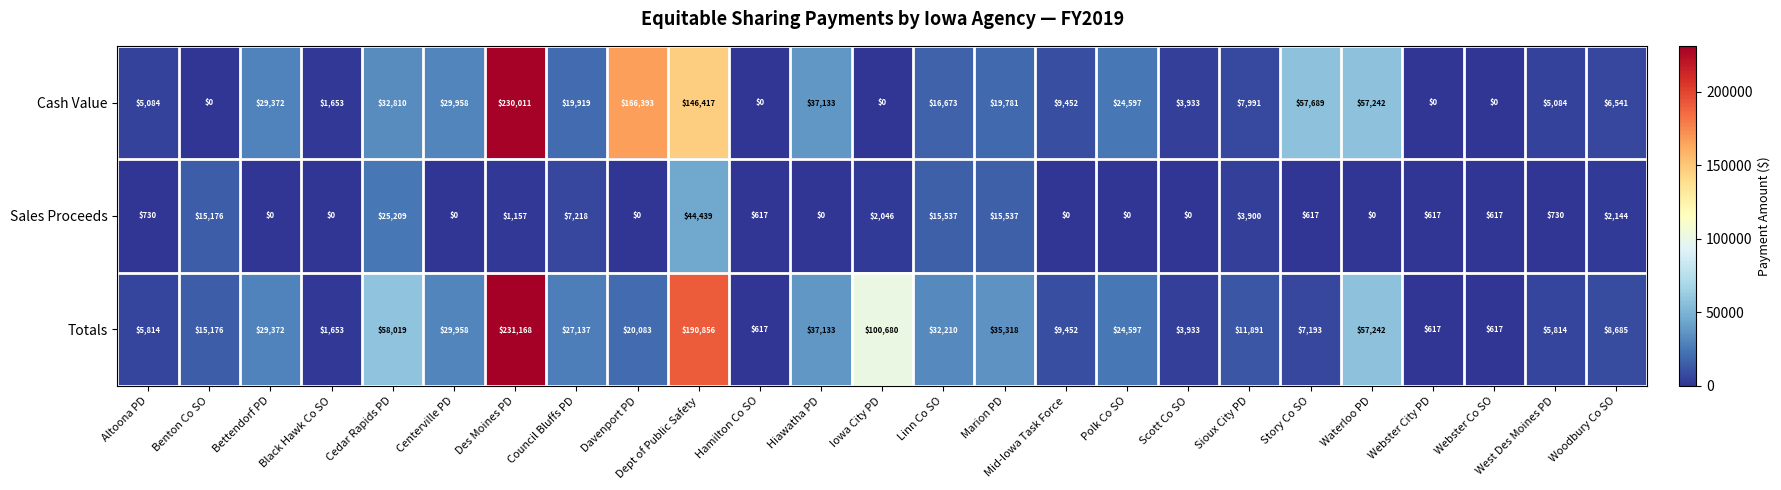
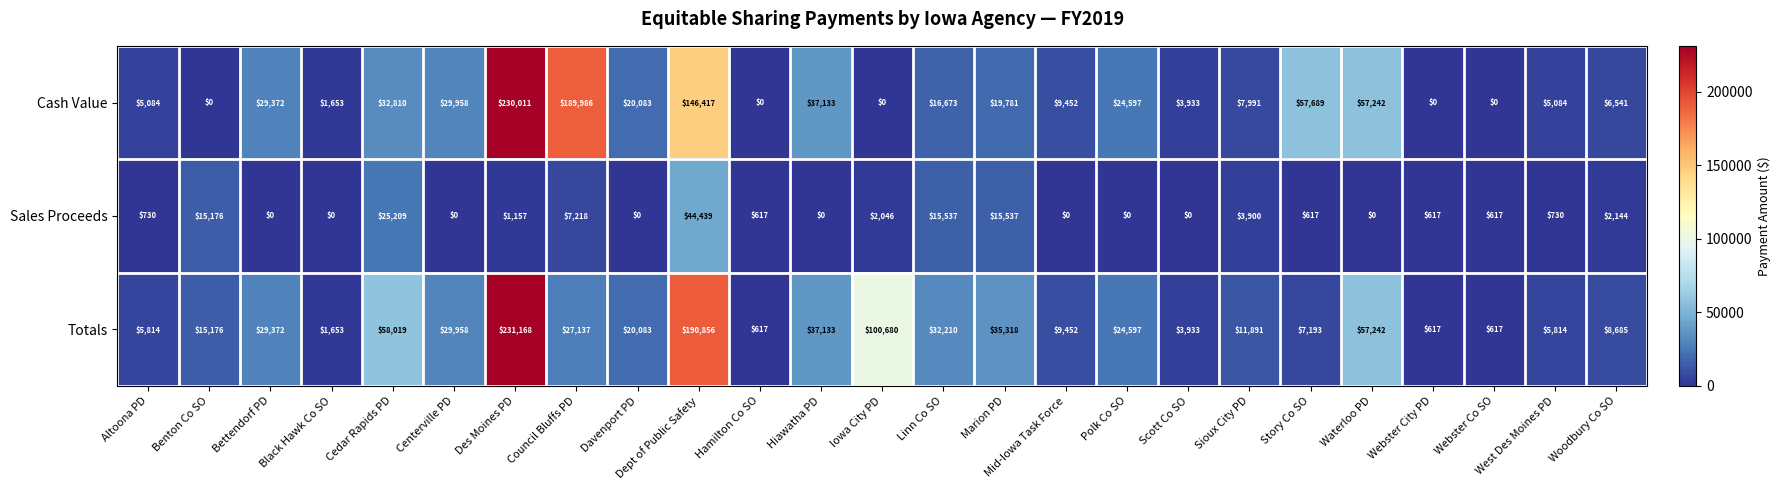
  {
    "Cash Value": {
      "Altoona PD": "$5,084",
      "Benton Co SO": "$0",
      "Bettendorf PD": "$29,372",
      "Black Hawk Co SO": "$1,653",
      "Cedar Rapids PD": "$32,810",
      "Centerville PD": "$29,958",
      "Des Moines PD": "$230,011",
-     "Council Bluffs PD": "$19,919",
-     "Davenport PD": "$166,393",
+     "Council Bluffs PD": "$189,986",
+     "Davenport PD": "$20,083",
      "Dept of Public Safety": "$146,417",
      "Hamilton Co SO": "$0",
      "Hiawatha PD": "$37,133",
      "Iowa City PD": "$0",
      "Linn Co SO": "$16,673",
      "Marion PD": "$19,781",
      "Mid-Iowa Task Force": "$9,452",
      "Polk Co SO": "$24,597",
      "Scott Co SO": "$3,933",
      "Sioux City PD": "$7,991",
      "Story Co SO": "$57,689",
      "Waterloo PD": "$57,242",
      "Webster City PD": "$0",
      "Webster Co SO": "$0",
      "West Des Moines PD": "$5,084",
      "Woodbury Co SO": "$6,541"
    },
    "Sales Proceeds": {
      "Altoona PD": "$730",
      "Benton Co SO": "$15,176",
      "Bettendorf PD": "$0",
      "Black Hawk Co SO": "$0",
      "Cedar Rapids PD": "$25,209",
      "Centerville PD": "$0",
      "Des Moines PD": "$1,157",
      "Council Bluffs PD": "$7,218",
      "Davenport PD": "$0",
      "Dept of Public Safety": "$44,439",
      "Hamilton Co SO": "$617",
      "Hiawatha PD": "$0",
      "Iowa City PD": "$2,046",
      "Linn Co SO": "$15,537",
      "Marion PD": "$15,537",
      "Mid-Iowa Task Force": "$0",
      "Polk Co SO": "$0",
      "Scott Co SO": "$0",
      "Sioux City PD": "$3,900",
      "Story Co SO": "$617",
      "Waterloo PD": "$0",
      "Webster City PD": "$617",
      "Webster Co SO": "$617",
      "West Des Moines PD": "$730",
      "Woodbury Co SO": "$2,144"
    },
    "Totals": {
      "Altoona PD": "$5,814",
      "Benton Co SO": "$15,176",
      "Bettendorf PD": "$29,372",
      "Black Hawk Co SO": "$1,653",
      "Cedar Rapids PD": "$58,019",
      "Centerville PD": "$29,958",
      "Des Moines PD": "$231,168",
      "Council Bluffs PD": "$27,137",
      "Davenport PD": "$20,083",
      "Dept of Public Safety": "$190,856",
      "Hamilton Co SO": "$617",
      "Hiawatha PD": "$37,133",
      "Iowa City PD": "$100,680",
      "Linn Co SO": "$32,210",
      "Marion PD": "$35,318",
      "Mid-Iowa Task Force": "$9,452",
      "Polk Co SO": "$24,597",
      "Scott Co SO": "$3,933",
      "Sioux City PD": "$11,891",
      "Story Co SO": "$7,193",
      "Waterloo PD": "$57,242",
      "Webster City PD": "$617",
      "Webster Co SO": "$617",
      "West Des Moines PD": "$5,814",
      "Woodbury Co SO": "$8,685"
    }
  }
